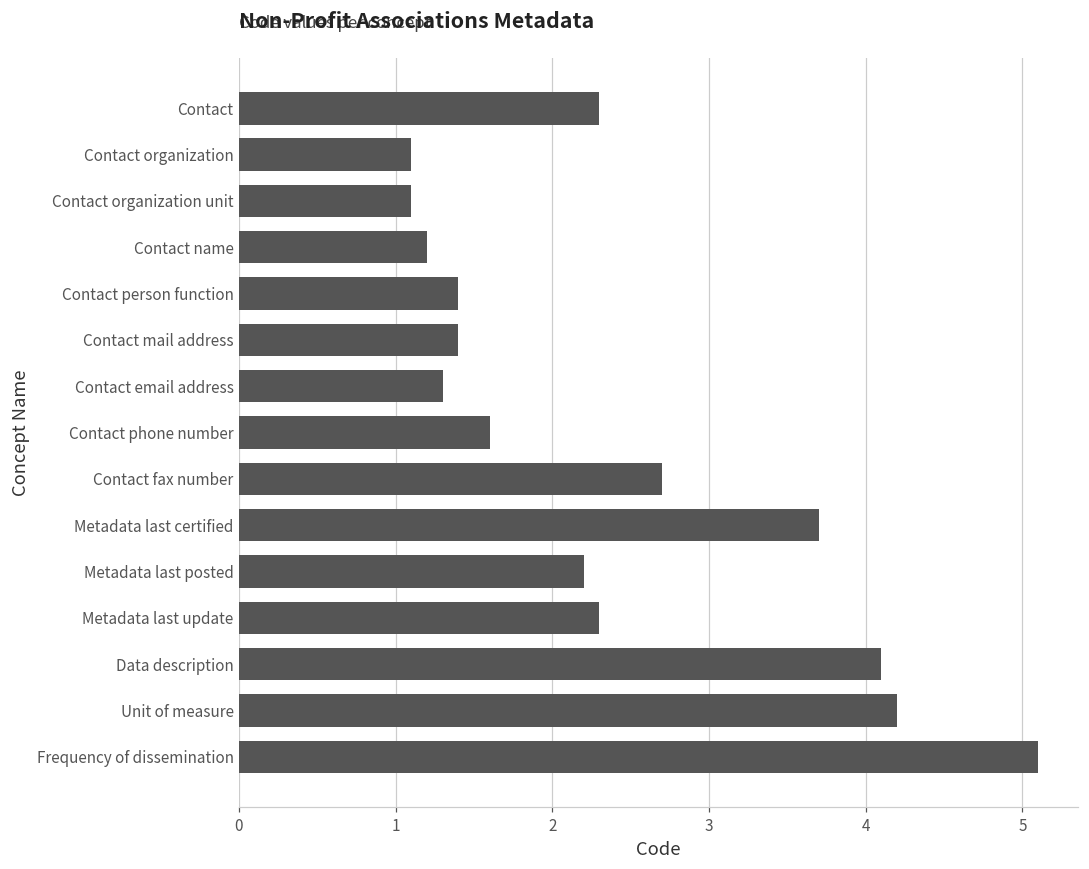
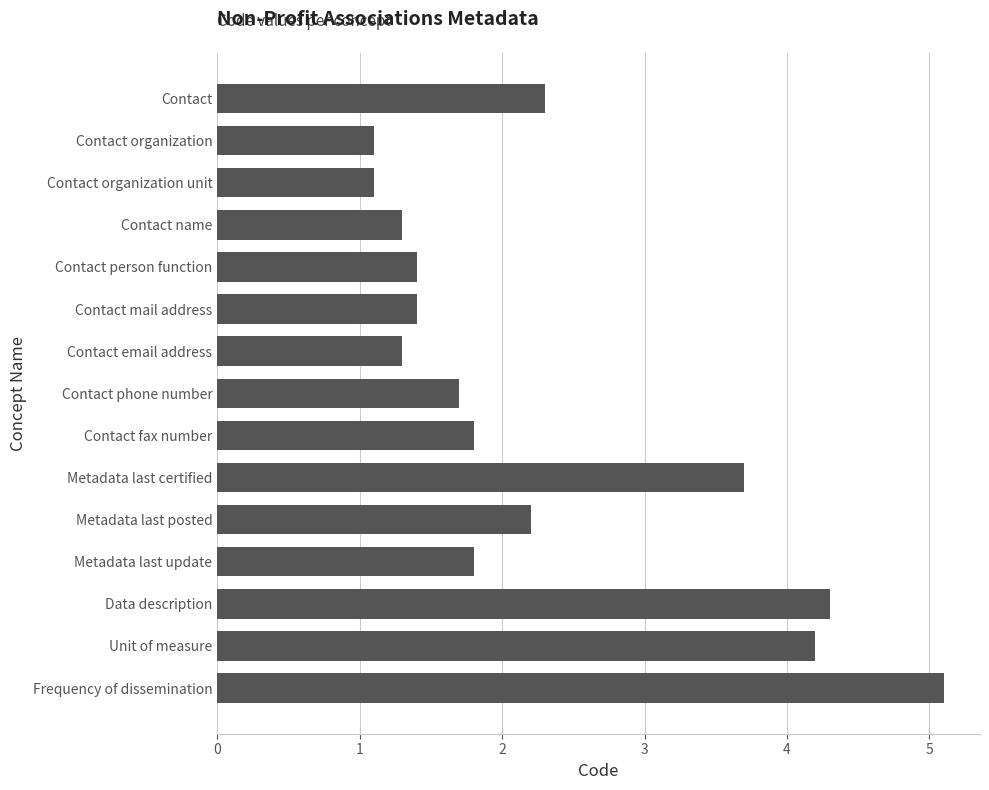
  {
    "Contact": 2.3,
    "Contact organization": 1.1,
    "Contact organization unit": 1.1,
-   "Contact name": 1.2,
+   "Contact name": 1.3,
    "Contact person function": 1.4,
    "Contact mail address": 1.4,
    "Contact email address": 1.3,
-   "Contact phone number": 1.6,
-   "Contact fax number": 2.7,
+   "Contact phone number": 1.7,
+   "Contact fax number": 1.8,
    "Metadata last certified": 3.7,
    "Metadata last posted": 2.2,
-   "Metadata last update": 2.3,
-   "Data description": 4.1,
+   "Metadata last update": 1.8,
+   "Data description": 4.3,
    "Unit of measure": 4.2,
    "Frequency of dissemination": 5.1
  }
